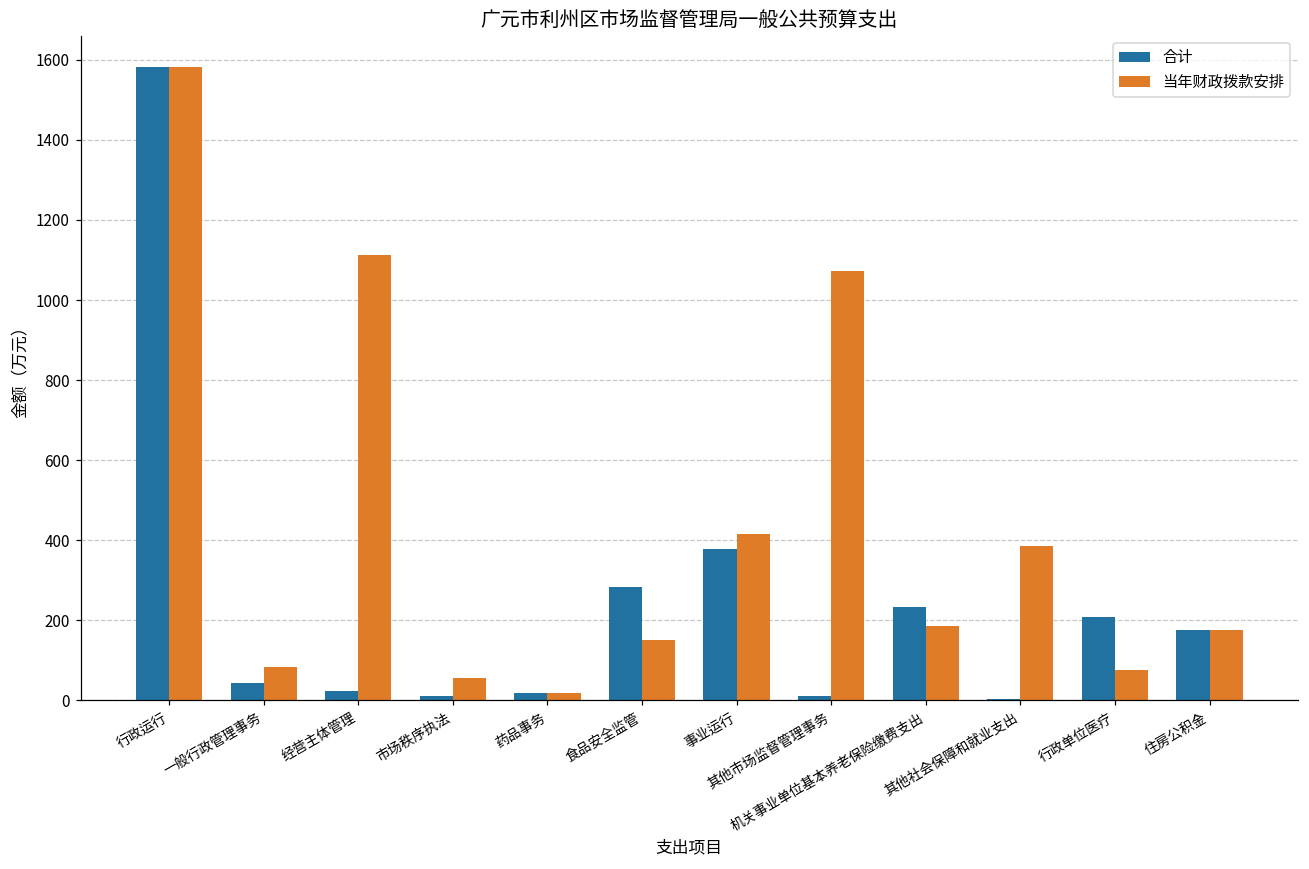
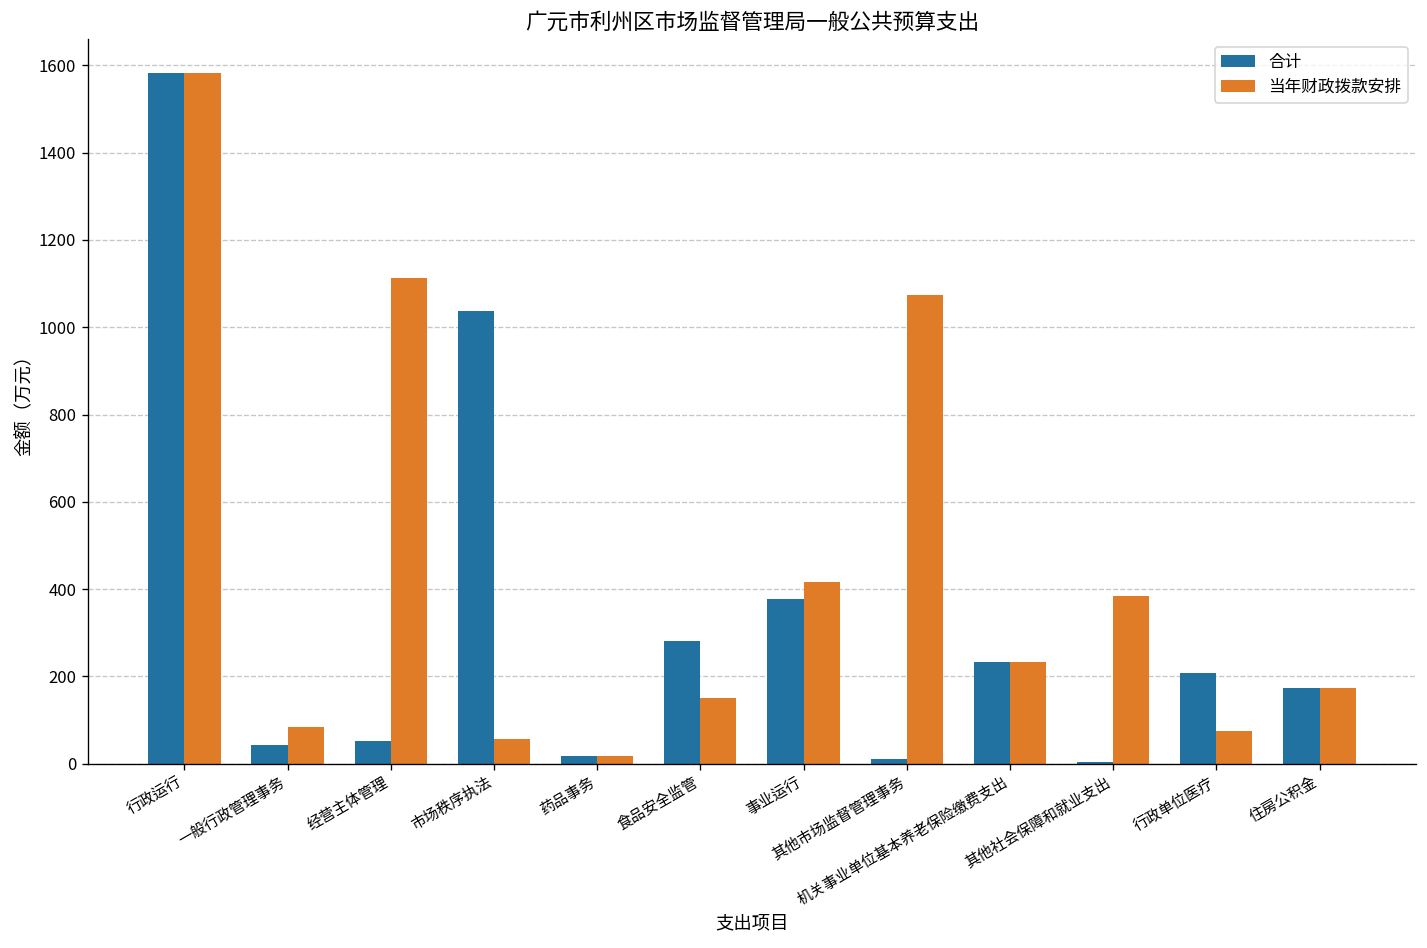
  {
    "合计": {
      "行政运行": 1580,
      "一般行政管理事务": 40,
-     "经营主体管理": 20,
-     "市场秩序执法": 10,
+     "经营主体管理": 50,
+     "市场秩序执法": 1040,
      "药品事务": 20,
      "食品安全监管": 280,
      "事业运行": 380,
      "其他市场监督管理事务": 10,
      "机关事业单位基本养老保险缴费支出": 230,
      "行政单位医疗": 210,
      "住房公积金": 170
    },
    "当年财政拨款安排": {
      "行政运行": 1580,
      "一般行政管理事务": 80,
      "经营主体管理": 1110,
      "市场秩序执法": 60,
      "药品事务": 20,
      "食品安全监管": 150,
      "事业运行": 420,
      "其他市场监督管理事务": 1070,
-     "机关事业单位基本养老保险缴费支出": 180,
+     "机关事业单位基本养老保险缴费支出": 230,
      "其他社会保障和就业支出": 380,
      "行政单位医疗": 70,
      "住房公积金": 170
    }
  }
